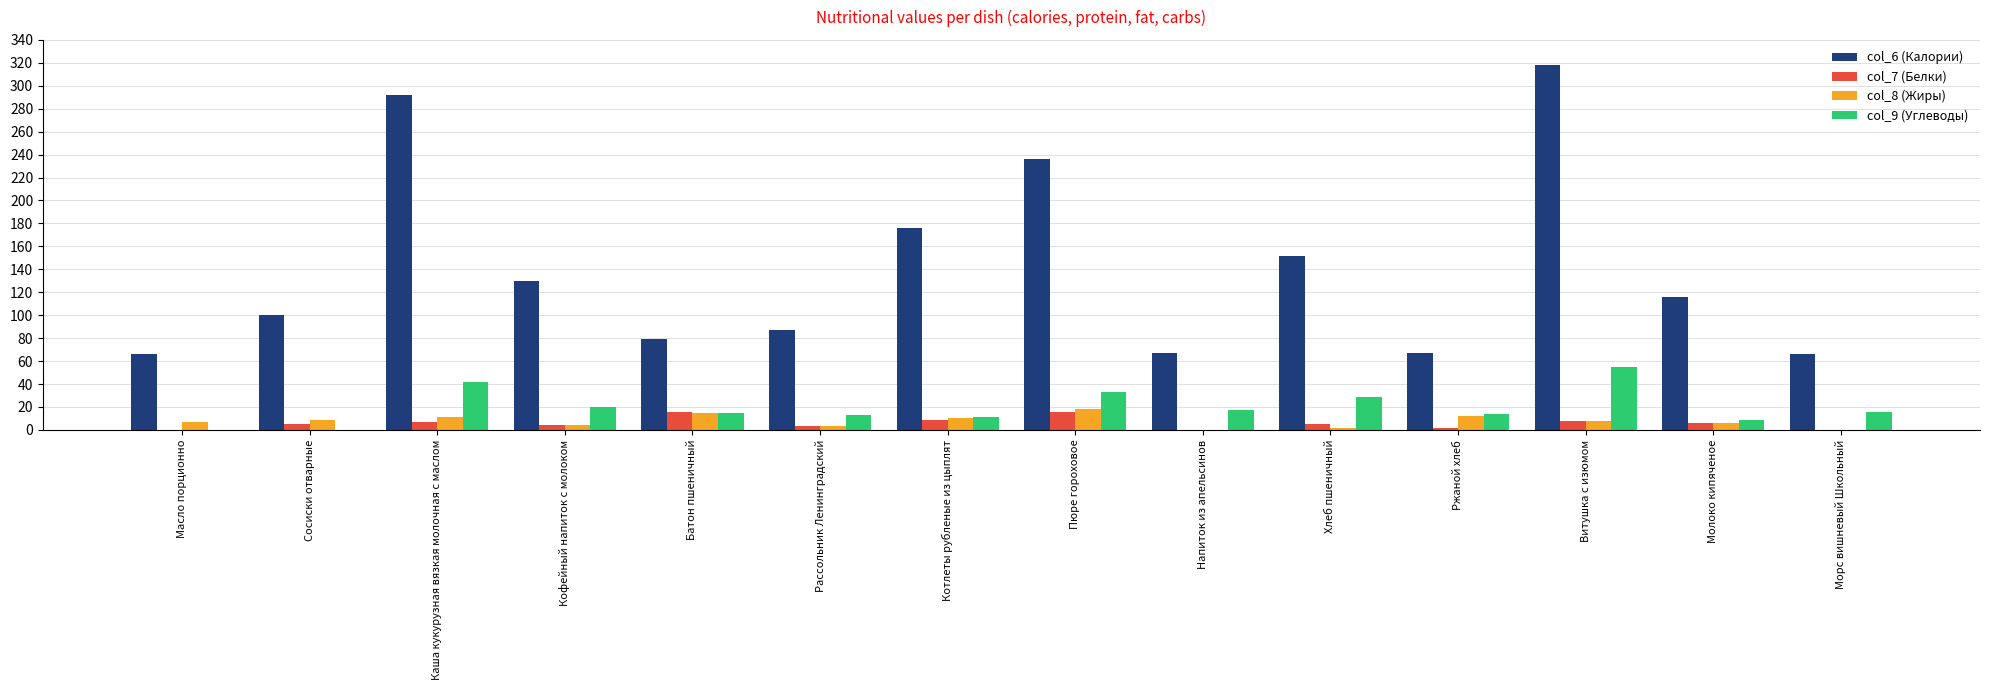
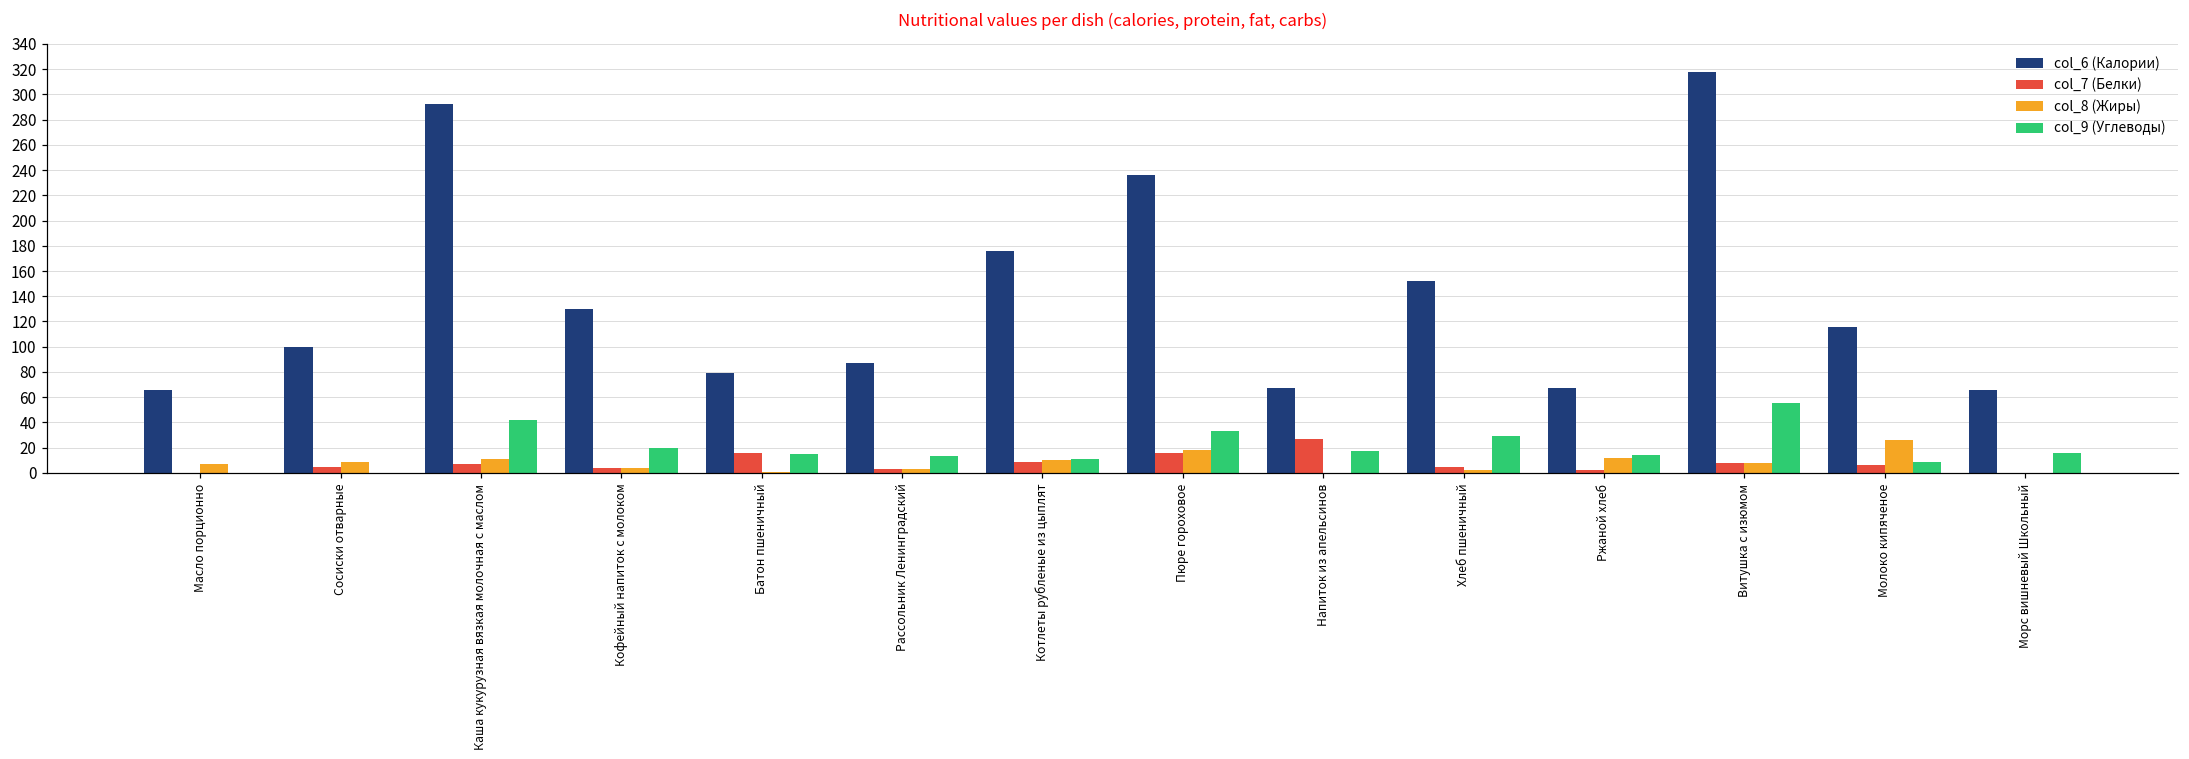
  {
    "col_6 (Калории)": {
      "Масло порционно": 66,
      "Сосиски отварные": 100,
      "Каша кукурузная вязкая молочная с маслом": 292,
      "Кофейный напиток с молоком": 130,
      "Батон пшеничный": 79,
      "Рассольник Ленинградский": 87,
      "Котлеты рубленые из цыплят": 176,
      "Пюре гороховое": 236,
      "Напиток из апельсинов": 67,
      "Хлеб пшеничный": 152,
      "Ржаной хлеб": 67,
      "Витушка с изюмом": 318,
      "Молоко кипяченое": 116,
      "Морс вишневый Школьный": 66
    },
    "col_7 (Белки)": {
      "Масло порционно": 0,
      "Сосиски отварные": 5,
      "Каша кукурузная вязкая молочная с маслом": 7,
      "Кофейный напиток с молоком": 4,
      "Батон пшеничный": 16,
      "Рассольник Ленинградский": 3,
      "Котлеты рубленые из цыплят": 9,
      "Пюре гороховое": 16,
-     "Напиток из апельсинов": 0,
+     "Напиток из апельсинов": 27,
      "Хлеб пшеничный": 5,
      "Витушка с изюмом": 8,
      "Молоко кипяченое": 6,
      "Морс вишневый Школьный": 0
    },
    "col_8 (Жиры)": {
      "Масло порционно": 7,
      "Сосиски отварные": 9,
      "Каша кукурузная вязкая молочная с маслом": 11,
      "Кофейный напиток с молоком": 4,
-     "Батон пшеничный": 15,
+     "Батон пшеничный": 1,
      "Рассольник Ленинградский": 3,
      "Котлеты рубленые из цыплят": 10,
      "Пюре гороховое": 18,
      "Напиток из апельсинов": 0,
      "Ржаной хлеб": 12,
      "Витушка с изюмом": 8,
-     "Молоко кипяченое": 6,
+     "Молоко кипяченое": 26,
      "Морс вишневый Школьный": 0
    },
    "col_9 (Углеводы)": {
      "Масло порционно": 0,
      "Сосиски отварные": 0,
      "Каша кукурузная вязкая молочная с маслом": 42,
      "Кофейный напиток с молоком": 20,
      "Батон пшеничный": 15,
      "Рассольник Ленинградский": 13,
      "Котлеты рубленые из цыплят": 11,
      "Пюре гороховое": 33,
      "Напиток из апельсинов": 17,
      "Хлеб пшеничный": 29,
      "Ржаной хлеб": 14,
      "Витушка с изюмом": 55,
      "Молоко кипяченое": 9,
      "Морс вишневый Школьный": 16
    }
  }
